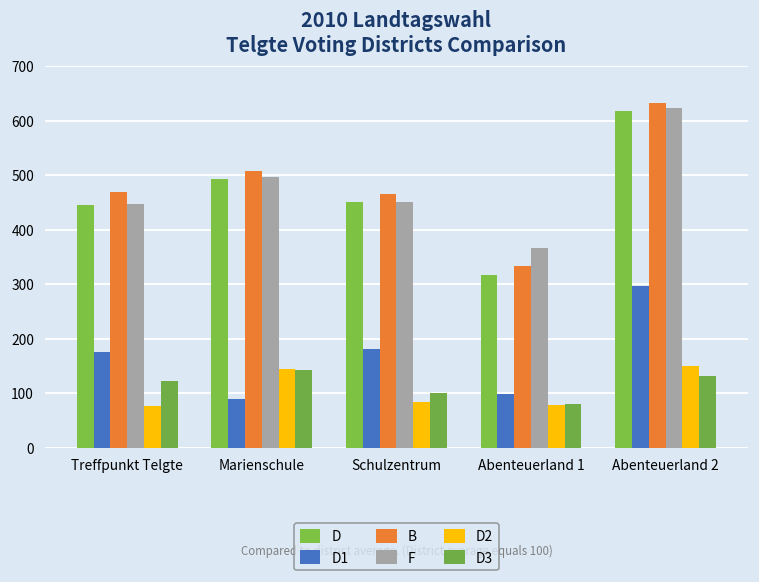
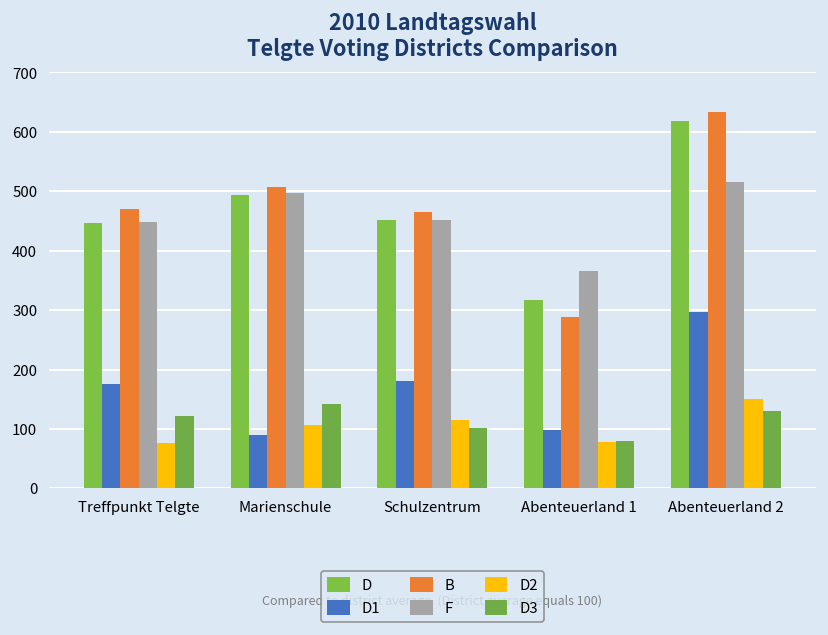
  {
    "D1": {
      "Treffpunkt Telgte": 180,
      "Marienschule": 90,
      "Schulzentrum": 180,
      "Abenteuerland 1": 100,
      "Abenteuerland 2": 300
    },
    "B": {
      "Treffpunkt Telgte": 470,
      "Marienschule": 510,
      "Schulzentrum": 470,
-     "Abenteuerland 1": 330,
+     "Abenteuerland 1": 290,
      "Abenteuerland 2": 630
    },
    "F": {
      "Treffpunkt Telgte": 450,
      "Marienschule": 500,
      "Schulzentrum": 450,
      "Abenteuerland 1": 370,
-     "Abenteuerland 2": 620
+     "Abenteuerland 2": 520
    },
    "D2": {
      "Treffpunkt Telgte": 80,
-     "Marienschule": 140,
-     "Schulzentrum": 80,
+     "Marienschule": 110,
+     "Schulzentrum": 120,
      "Abenteuerland 1": 80,
      "Abenteuerland 2": 150
    }
  }
